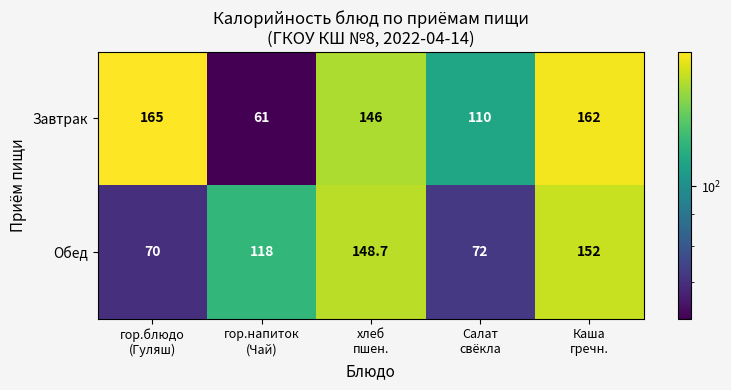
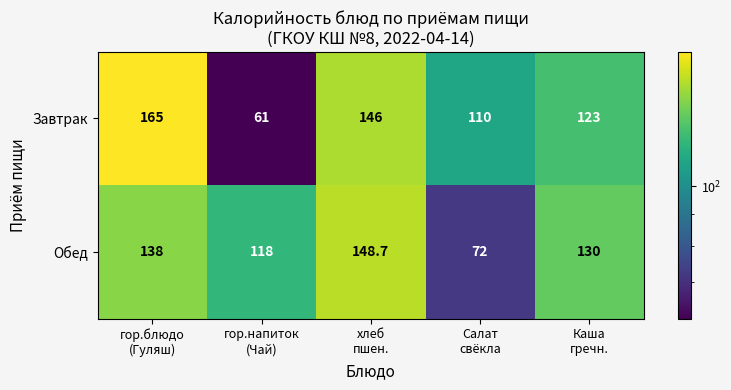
  {
    "Завтрак": {
      "гор.блюдо (Гуляш)": 165,
      "гор.напиток (Чай)": 61,
      "хлеб пшен.": 146,
      "Салат свёкла": 110,
-     "Каша гречн.": 162
+     "Каша гречн.": 123
    },
    "Обед": {
-     "гор.блюдо (Гуляш)": 70,
+     "гор.блюдо (Гуляш)": 138,
      "гор.напиток (Чай)": 118,
      "хлеб пшен.": 148.7,
      "Салат свёкла": 72,
-     "Каша гречн.": 152
+     "Каша гречн.": 130
    }
  }
